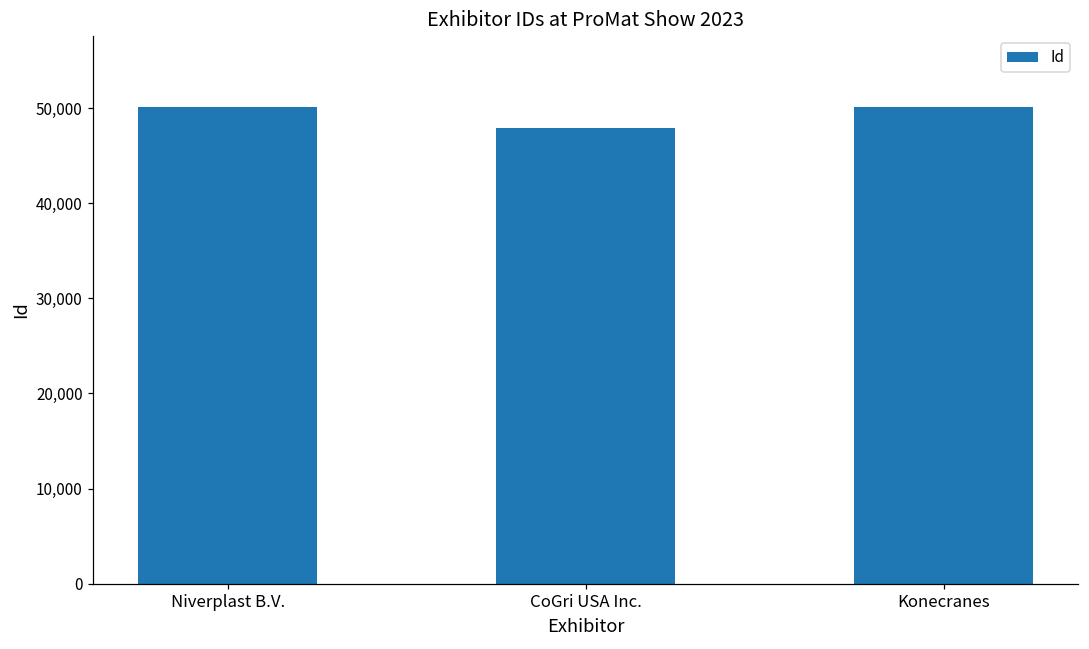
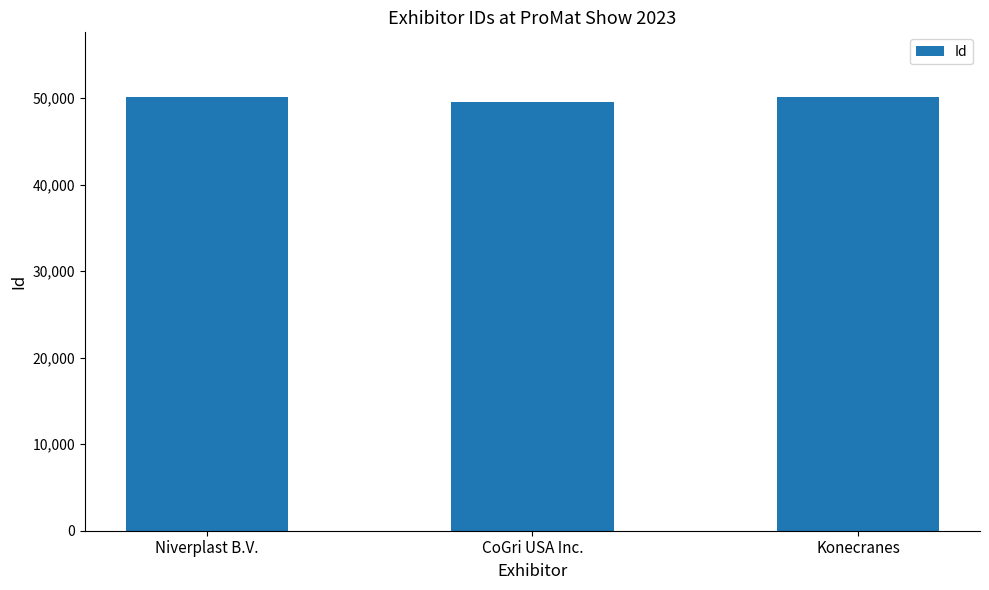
  {
    "Niverplast B.V.": "50,000",
-   "CoGri USA Inc.": "48,000",
+   "CoGri USA Inc.": "50,000",
    "Konecranes": "50,000"
  }
